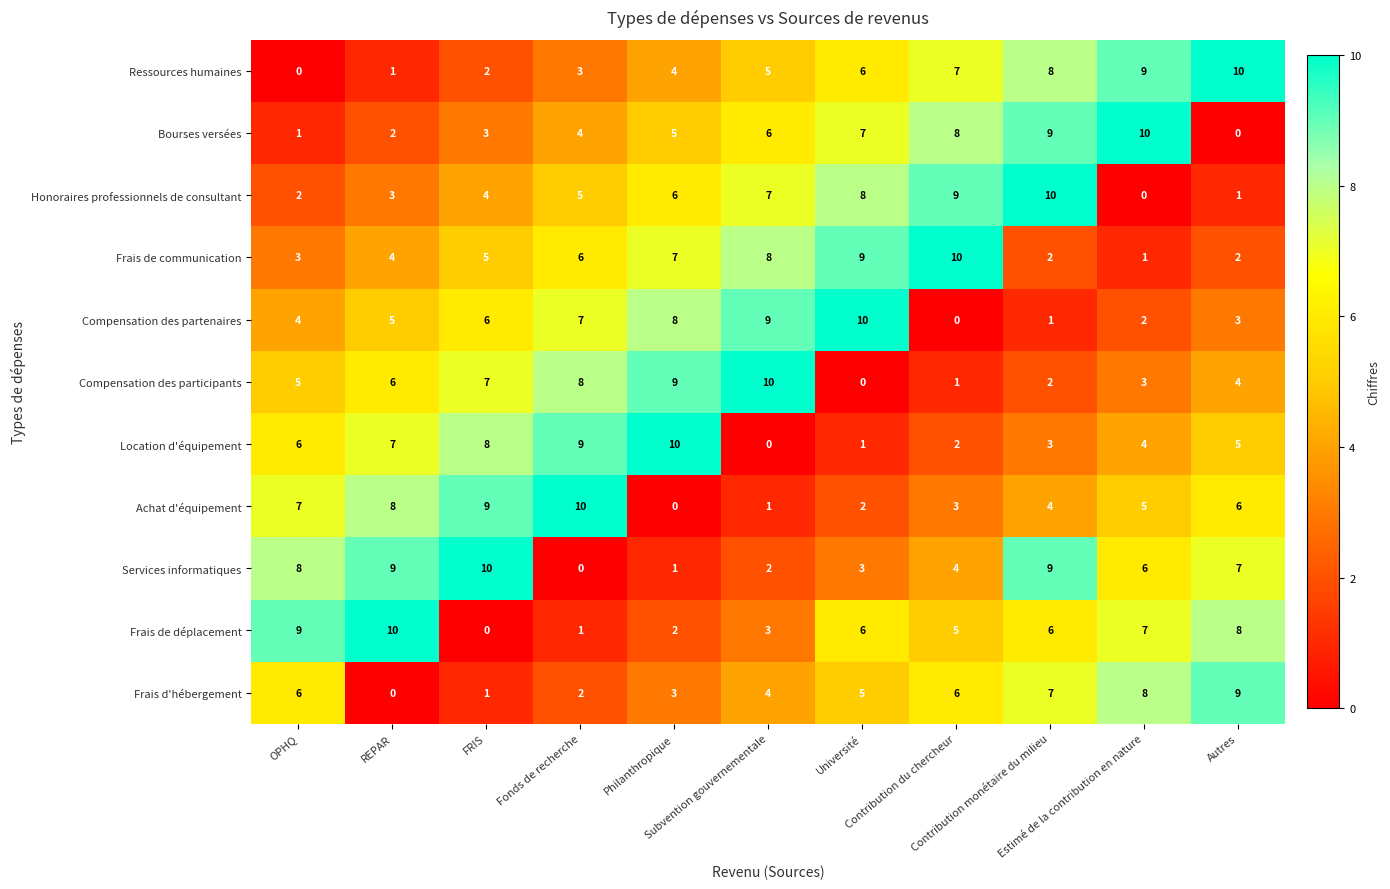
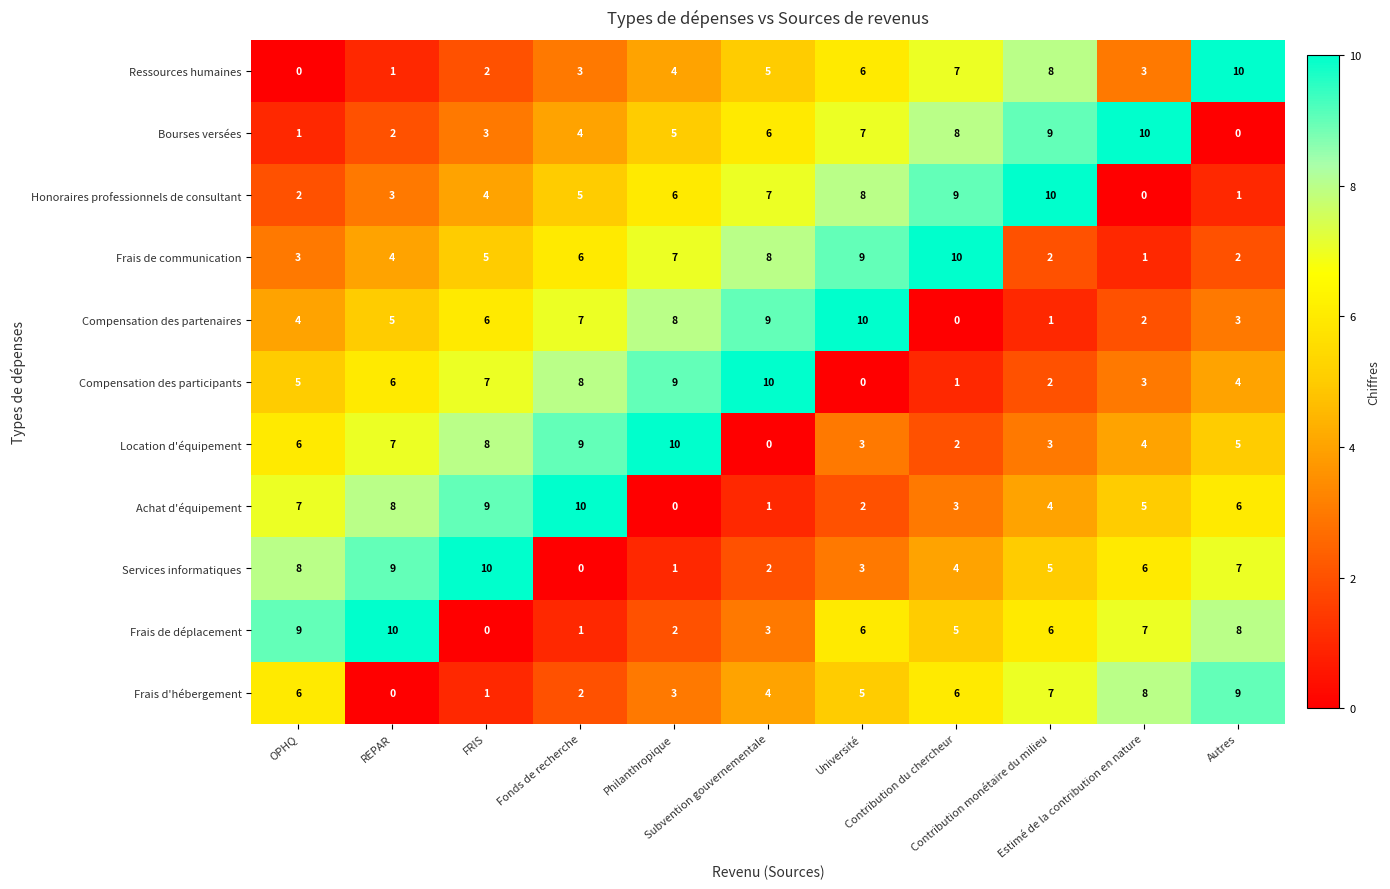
  {
    "Ressources humaines": {
      "OPHQ": 0,
      "REPAR": 1,
      "FRIS": 2,
      "Fonds de recherche": 3,
      "Philanthropique": 4,
      "Subvention gouvernementale": 5,
      "Université": 6,
      "Contribution du chercheur": 7,
      "Contribution monétaire du milieu": 8,
-     "Estimé de la contribution en nature": 9,
+     "Estimé de la contribution en nature": 3,
      "Autres": 10
    },
    "Bourses versées": {
      "OPHQ": 1,
      "REPAR": 2,
      "FRIS": 3,
      "Fonds de recherche": 4,
      "Philanthropique": 5,
      "Subvention gouvernementale": 6,
      "Université": 7,
      "Contribution du chercheur": 8,
      "Contribution monétaire du milieu": 9,
      "Estimé de la contribution en nature": 10,
      "Autres": 0
    },
    "Honoraires professionnels de consultant": {
      "OPHQ": 2,
      "REPAR": 3,
      "FRIS": 4,
      "Fonds de recherche": 5,
      "Philanthropique": 6,
      "Subvention gouvernementale": 7,
      "Université": 8,
      "Contribution du chercheur": 9,
      "Contribution monétaire du milieu": 10,
      "Estimé de la contribution en nature": 0,
      "Autres": 1
    },
    "Frais de communication": {
      "OPHQ": 3,
      "REPAR": 4,
      "FRIS": 5,
      "Fonds de recherche": 6,
      "Philanthropique": 7,
      "Subvention gouvernementale": 8,
      "Université": 9,
      "Contribution du chercheur": 10,
      "Contribution monétaire du milieu": 2,
      "Estimé de la contribution en nature": 1,
      "Autres": 2
    },
    "Compensation des partenaires": {
      "OPHQ": 4,
      "REPAR": 5,
      "FRIS": 6,
      "Fonds de recherche": 7,
      "Philanthropique": 8,
      "Subvention gouvernementale": 9,
      "Université": 10,
      "Contribution du chercheur": 0,
      "Contribution monétaire du milieu": 1,
      "Estimé de la contribution en nature": 2,
      "Autres": 3
    },
    "Compensation des participants": {
      "OPHQ": 5,
      "REPAR": 6,
      "FRIS": 7,
      "Fonds de recherche": 8,
      "Philanthropique": 9,
      "Subvention gouvernementale": 10,
      "Université": 0,
      "Contribution du chercheur": 1,
      "Contribution monétaire du milieu": 2,
      "Estimé de la contribution en nature": 3,
      "Autres": 4
    },
    "Location d'équipement": {
      "OPHQ": 6,
      "REPAR": 7,
      "FRIS": 8,
      "Fonds de recherche": 9,
      "Philanthropique": 10,
      "Subvention gouvernementale": 0,
-     "Université": 1,
+     "Université": 3,
      "Contribution du chercheur": 2,
      "Contribution monétaire du milieu": 3,
      "Estimé de la contribution en nature": 4,
      "Autres": 5
    },
    "Achat d'équipement": {
      "OPHQ": 7,
      "REPAR": 8,
      "FRIS": 9,
      "Fonds de recherche": 10,
      "Philanthropique": 0,
      "Subvention gouvernementale": 1,
      "Université": 2,
      "Contribution du chercheur": 3,
      "Contribution monétaire du milieu": 4,
      "Estimé de la contribution en nature": 5,
      "Autres": 6
    },
    "Services informatiques": {
      "OPHQ": 8,
      "REPAR": 9,
      "FRIS": 10,
      "Fonds de recherche": 0,
      "Philanthropique": 1,
      "Subvention gouvernementale": 2,
      "Université": 3,
      "Contribution du chercheur": 4,
-     "Contribution monétaire du milieu": 9,
+     "Contribution monétaire du milieu": 5,
      "Estimé de la contribution en nature": 6,
      "Autres": 7
    },
    "Frais de déplacement": {
      "OPHQ": 9,
      "REPAR": 10,
      "FRIS": 0,
      "Fonds de recherche": 1,
      "Philanthropique": 2,
      "Subvention gouvernementale": 3,
      "Université": 6,
      "Contribution du chercheur": 5,
      "Contribution monétaire du milieu": 6,
      "Estimé de la contribution en nature": 7,
      "Autres": 8
    },
    "Frais d'hébergement": {
      "OPHQ": 6,
      "REPAR": 0,
      "FRIS": 1,
      "Fonds de recherche": 2,
      "Philanthropique": 3,
      "Subvention gouvernementale": 4,
      "Université": 5,
      "Contribution du chercheur": 6,
      "Contribution monétaire du milieu": 7,
      "Estimé de la contribution en nature": 8,
      "Autres": 9
    }
  }
